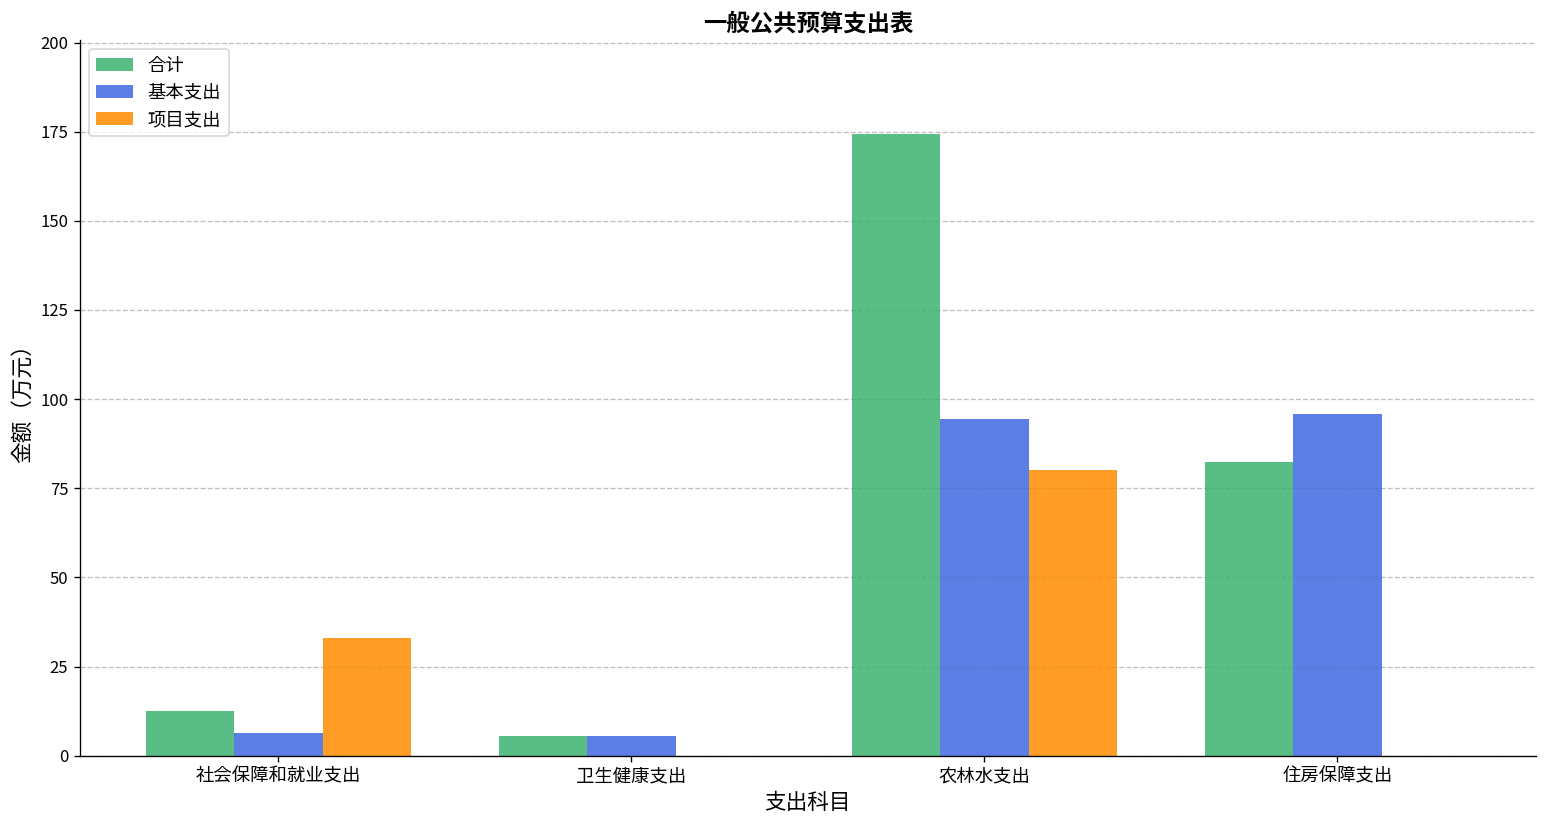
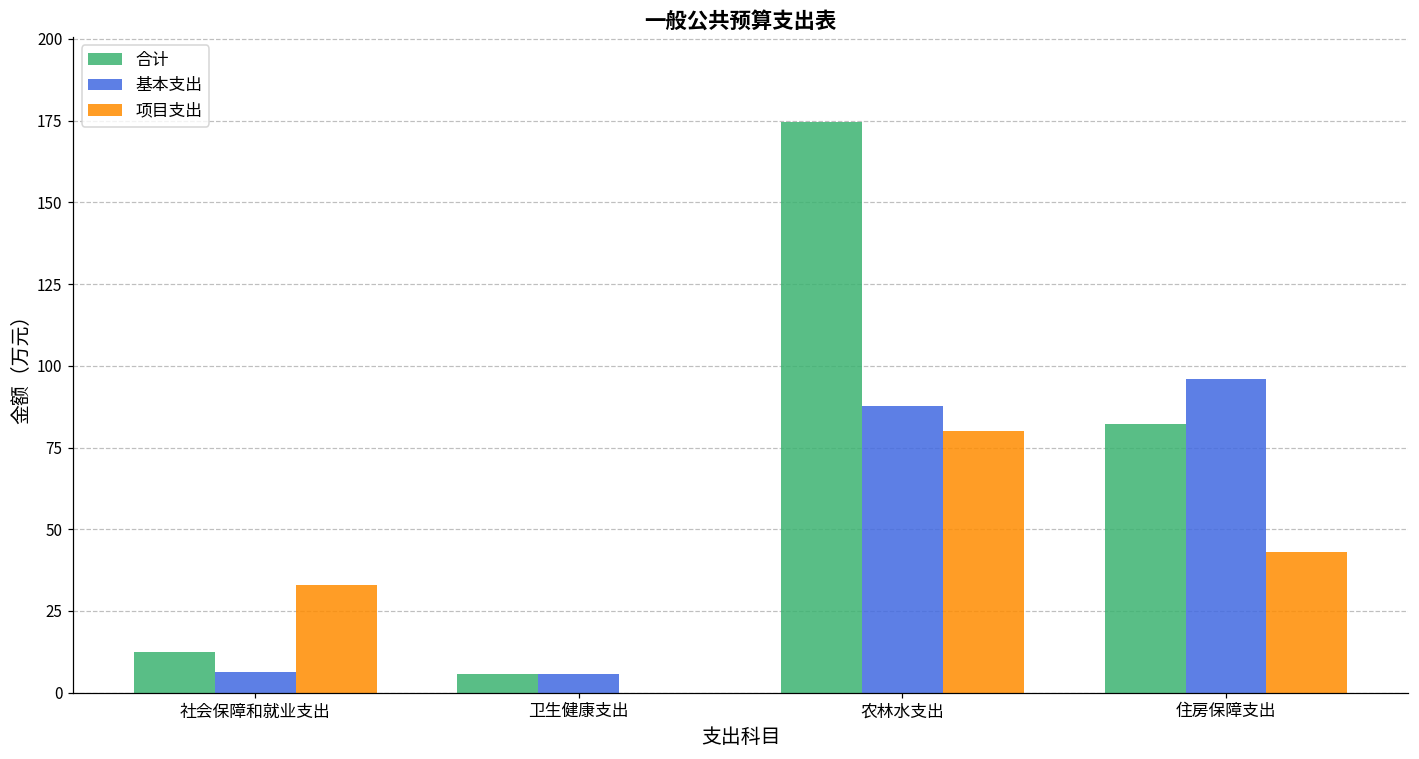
  {
    "合计": {
      "社会保障和就业支出": 12,
      "卫生健康支出": 6,
      "农林水支出": 174,
      "住房保障支出": 82
    },
    "基本支出": {
      "社会保障和就业支出": 6,
      "卫生健康支出": 6,
-     "农林水支出": 94,
+     "农林水支出": 88,
      "住房保障支出": 96
    },
    "项目支出": {
      "社会保障和就业支出": 33,
      "卫生健康支出": 0,
      "农林水支出": 80,
-     "住房保障支出": 0
+     "住房保障支出": 43
    }
  }
